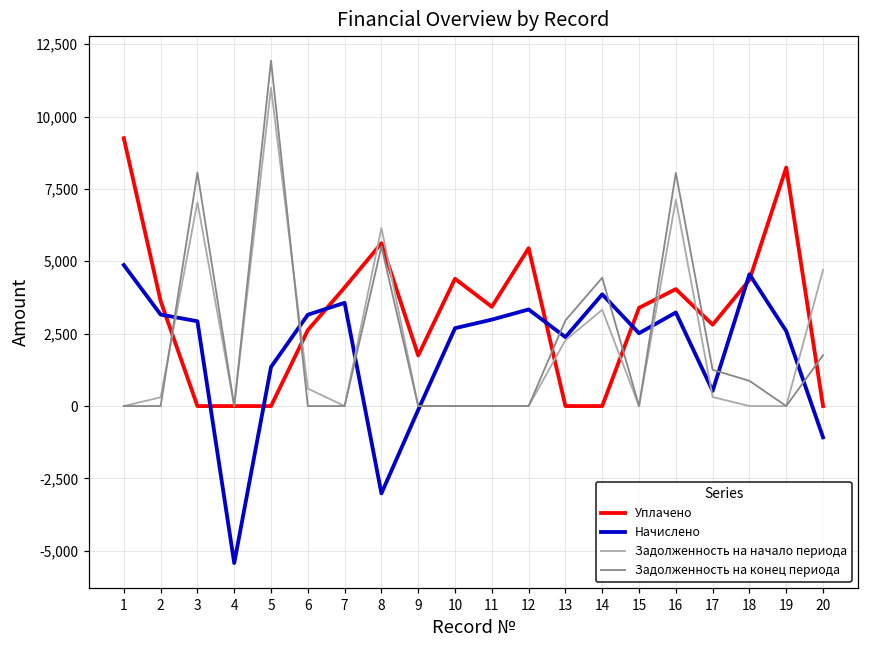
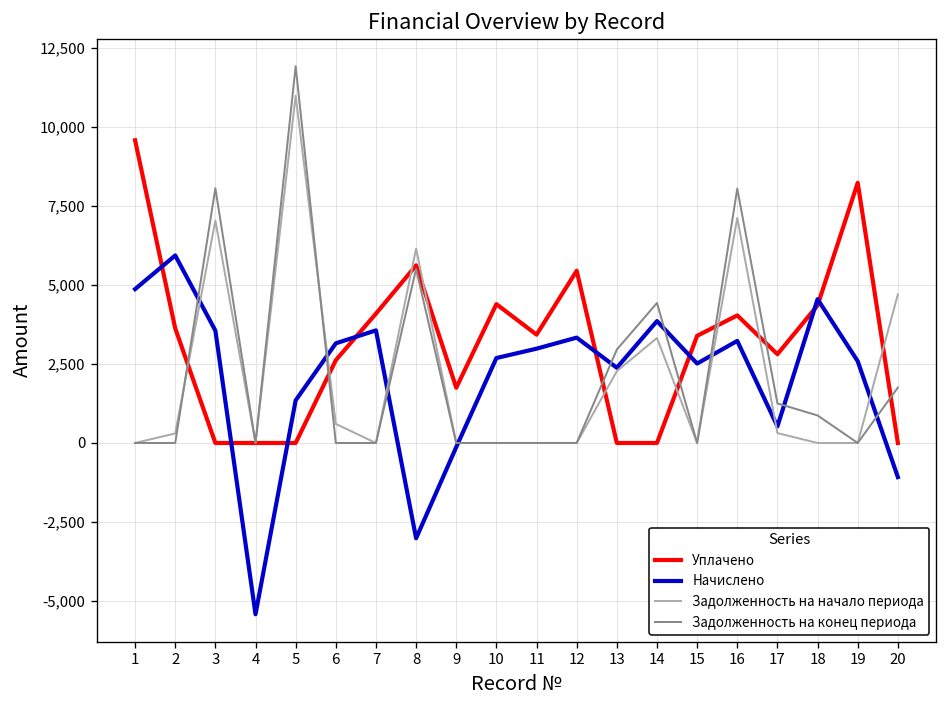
  {
    "Уплачено": {
-     "1": "9,300",
+     "1": "9,600",
      "2": "3,600",
      "3": "0",
      "5": "0",
      "6": "2,600",
      "7": "4,100",
      "8": "5,600",
      "9": "1,700",
      "10": "4,400",
      "11": "3,400",
      "12": "5,500",
      "13": "0",
      "14": "0",
      "15": "3,400",
      "16": "4,000",
      "17": "2,800",
      "18": "4,400",
      "19": "8,200",
      "20": "0"
    },
    "Начислено": {
      "1": "4,900",
-     "2": "3,200",
-     "3": "2,900",
+     "2": "5,900",
+     "3": "3,600",
      "4": "-5,400",
      "5": "1,300",
      "6": "3,200",
      "7": "3,600",
      "8": "-3,000",
      "9": "-100",
      "10": "2,700",
      "11": "3,000",
      "12": "3,300",
      "13": "2,400",
      "14": "3,900",
      "15": "2,500",
      "16": "3,200",
      "17": "500",
      "18": "4,600",
      "19": "2,600",
      "20": "-1,100"
    }
  }
